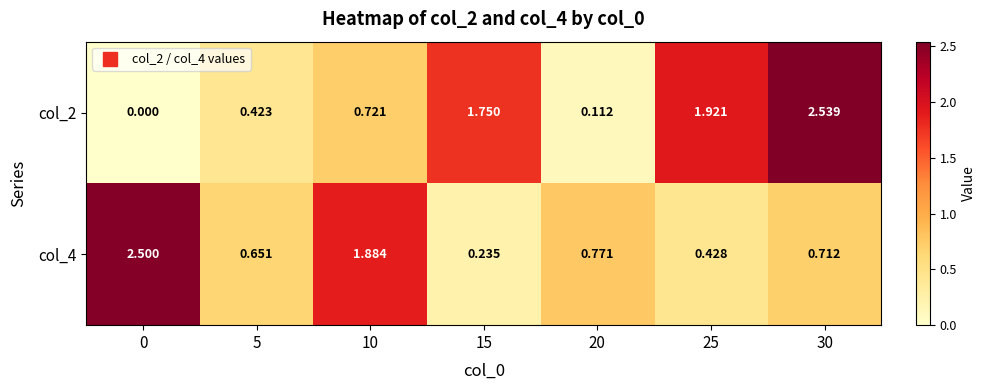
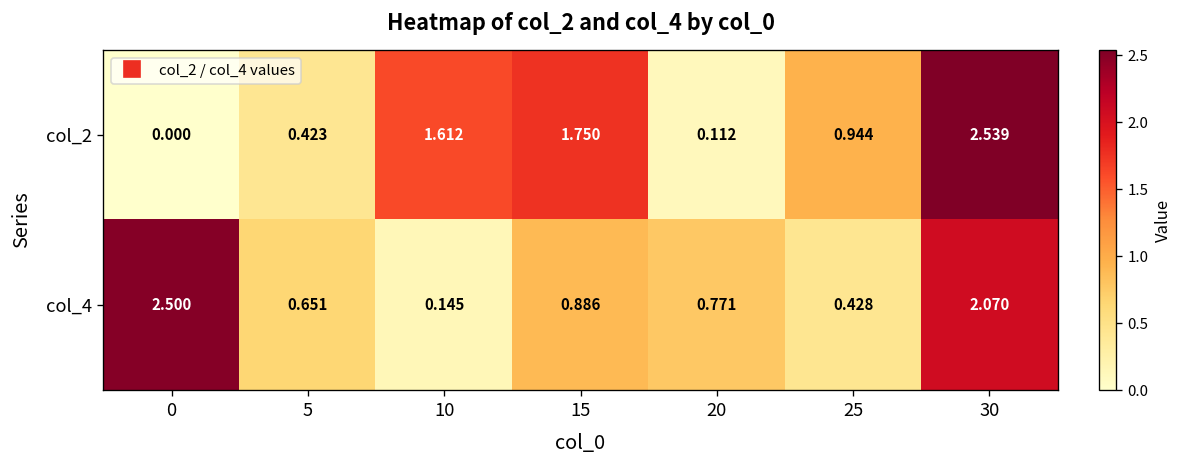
  {
    "col_2": {
      "0": 0.000,
      "5": 0.423,
-     "10": 0.721,
+     "10": 1.612,
      "15": 1.750,
      "20": 0.112,
-     "25": 1.921,
+     "25": 0.944,
      "30": 2.539
    },
    "col_4": {
      "0": 2.500,
      "5": 0.651,
-     "10": 1.884,
-     "15": 0.235,
+     "10": 0.145,
+     "15": 0.886,
      "20": 0.771,
      "25": 0.428,
-     "30": 0.712
+     "30": 2.070
    }
  }
